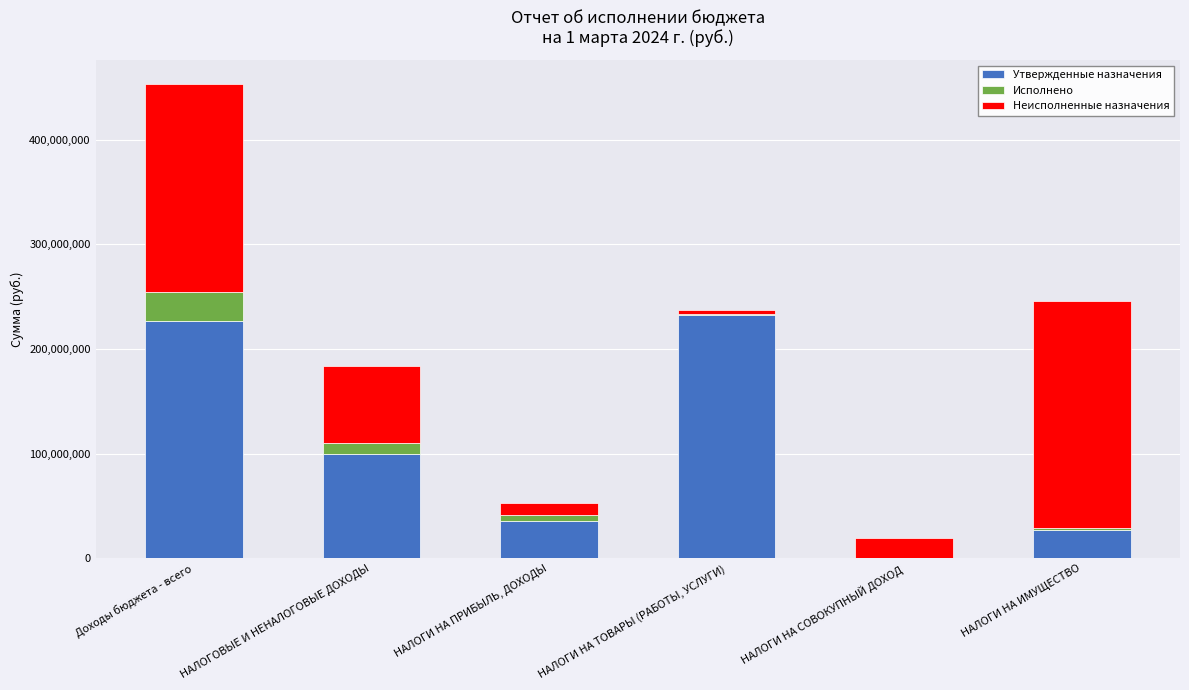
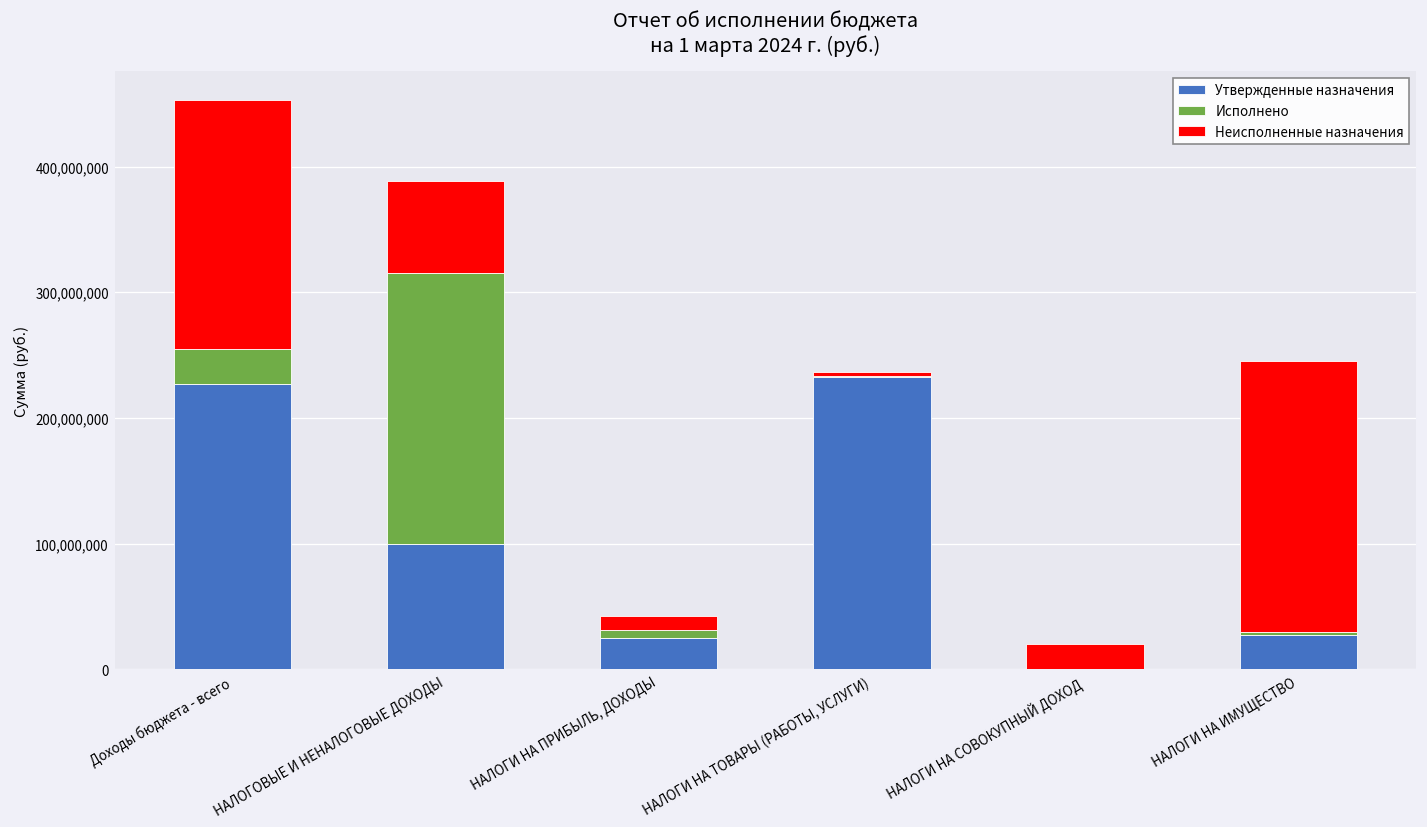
  {
    "Утвержденные назначения": {
      "Доходы бюджета - всего": "227,000,000",
      "НАЛОГОВЫЕ И НЕНАЛОГОВЫЕ ДОХОДЫ": "99,000,000",
-     "НАЛОГИ НА ПРИБЫЛЬ, ДОХОДЫ": "36,000,000",
+     "НАЛОГИ НА ПРИБЫЛЬ, ДОХОДЫ": "25,000,000",
      "НАЛОГИ НА ТОВАРЫ (РАБОТЫ, УСЛУГИ)": "233,000,000",
      "НАЛОГИ НА ИМУЩЕСТВО": "27,000,000"
    },
    "Исполнено": {
      "Доходы бюджета - всего": "28,000,000",
-     "НАЛОГОВЫЕ И НЕНАЛОГОВЫЕ ДОХОДЫ": "11,000,000",
+     "НАЛОГОВЫЕ И НЕНАЛОГОВЫЕ ДОХОДЫ": "216,000,000",
      "НАЛОГИ НА ПРИБЫЛЬ, ДОХОДЫ": "6,000,000",
      "НАЛОГИ НА СОВОКУПНЫЙ ДОХОД": "0",
      "НАЛОГИ НА ИМУЩЕСТВО": "2,000,000"
    },
    "Неисполненные назначения": {
      "Доходы бюджета - всего": "199,000,000",
      "НАЛОГОВЫЕ И НЕНАЛОГОВЫЕ ДОХОДЫ": "73,000,000",
      "НАЛОГИ НА ПРИБЫЛЬ, ДОХОДЫ": "12,000,000",
      "НАЛОГИ НА ТОВАРЫ (РАБОТЫ, УСЛУГИ)": "3,000,000",
      "НАЛОГИ НА СОВОКУПНЫЙ ДОХОД": "20,000,000",
      "НАЛОГИ НА ИМУЩЕСТВО": "216,000,000"
    }
  }
